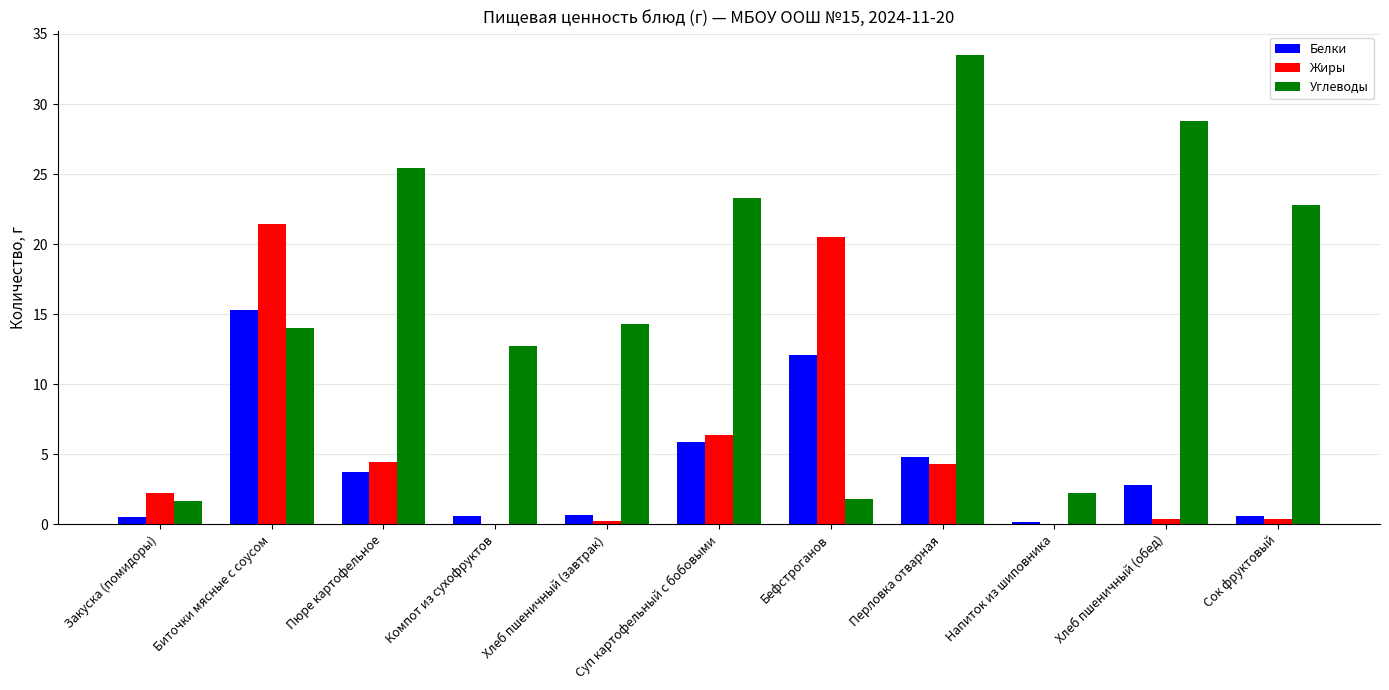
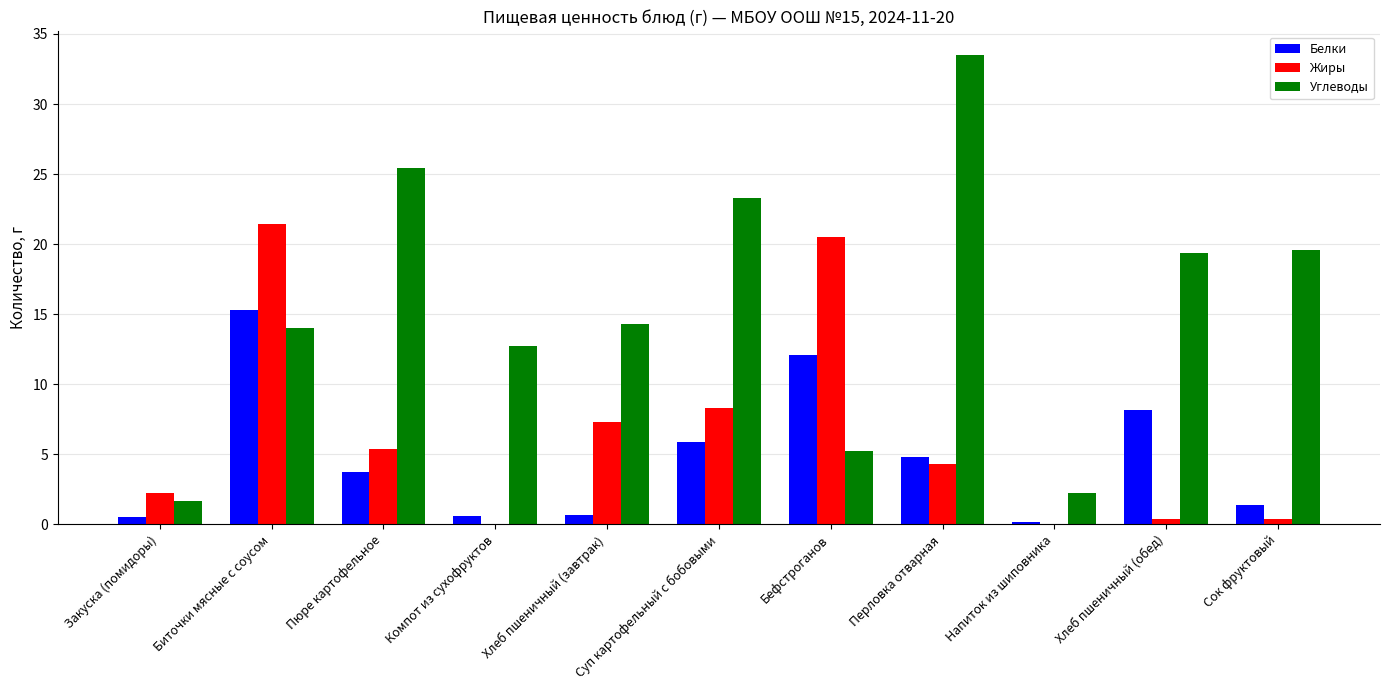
  {
    "Белки": {
      "Закуска (помидоры)": 0.5,
      "Биточки мясные с соусом": 15.3,
      "Пюре картофельное": 3.7,
      "Компот из сухофруктов": 0.6,
      "Хлеб пшеничный (завтрак)": 0.7,
      "Суп картофельный с бобовыми": 5.9,
      "Бефстроганов": 12.1,
      "Перловка отварная": 4.9,
      "Напиток из шиповника": 0.2,
-     "Хлеб пшеничный (обед)": 2.9,
-     "Сок фруктовый": 0.6
+     "Хлеб пшеничный (обед)": 8.2,
+     "Сок фруктовый": 1.4
    },
    "Жиры": {
      "Закуска (помидоры)": 2.3,
      "Биточки мясные с соусом": 21.4,
-     "Пюре картофельное": 4.4,
+     "Пюре картофельное": 5.4,
      "Компот из сухофруктов": 0.0,
-     "Хлеб пшеничный (завтрак)": 0.3,
-     "Суп картофельный с бобовыми": 6.4,
+     "Хлеб пшеничный (завтрак)": 7.3,
+     "Суп картофельный с бобовыми": 8.3,
      "Бефстроганов": 20.5,
      "Перловка отварная": 4.3,
      "Хлеб пшеничный (обед)": 0.4,
      "Сок фруктовый": 0.4
    },
    "Углеводы": {
      "Закуска (помидоры)": 1.7,
      "Биточки мясные с соусом": 14.0,
      "Пюре картофельное": 25.4,
      "Компот из сухофруктов": 12.7,
      "Хлеб пшеничный (завтрак)": 14.3,
      "Суп картофельный с бобовыми": 23.3,
-     "Бефстроганов": 1.8,
+     "Бефстроганов": 5.3,
      "Перловка отварная": 33.5,
      "Напиток из шиповника": 2.2,
-     "Хлеб пшеничный (обед)": 28.8,
-     "Сок фруктовый": 22.8
+     "Хлеб пшеничный (обед)": 19.4,
+     "Сок фруктовый": 19.6
    }
  }
